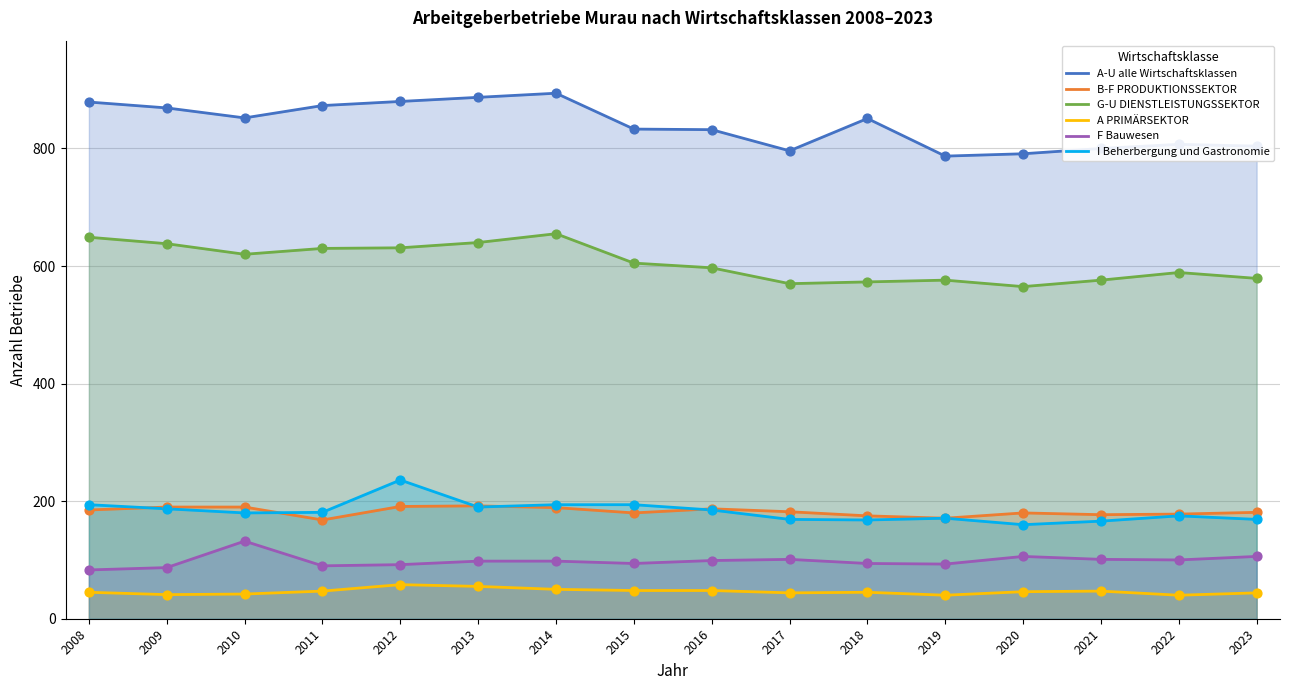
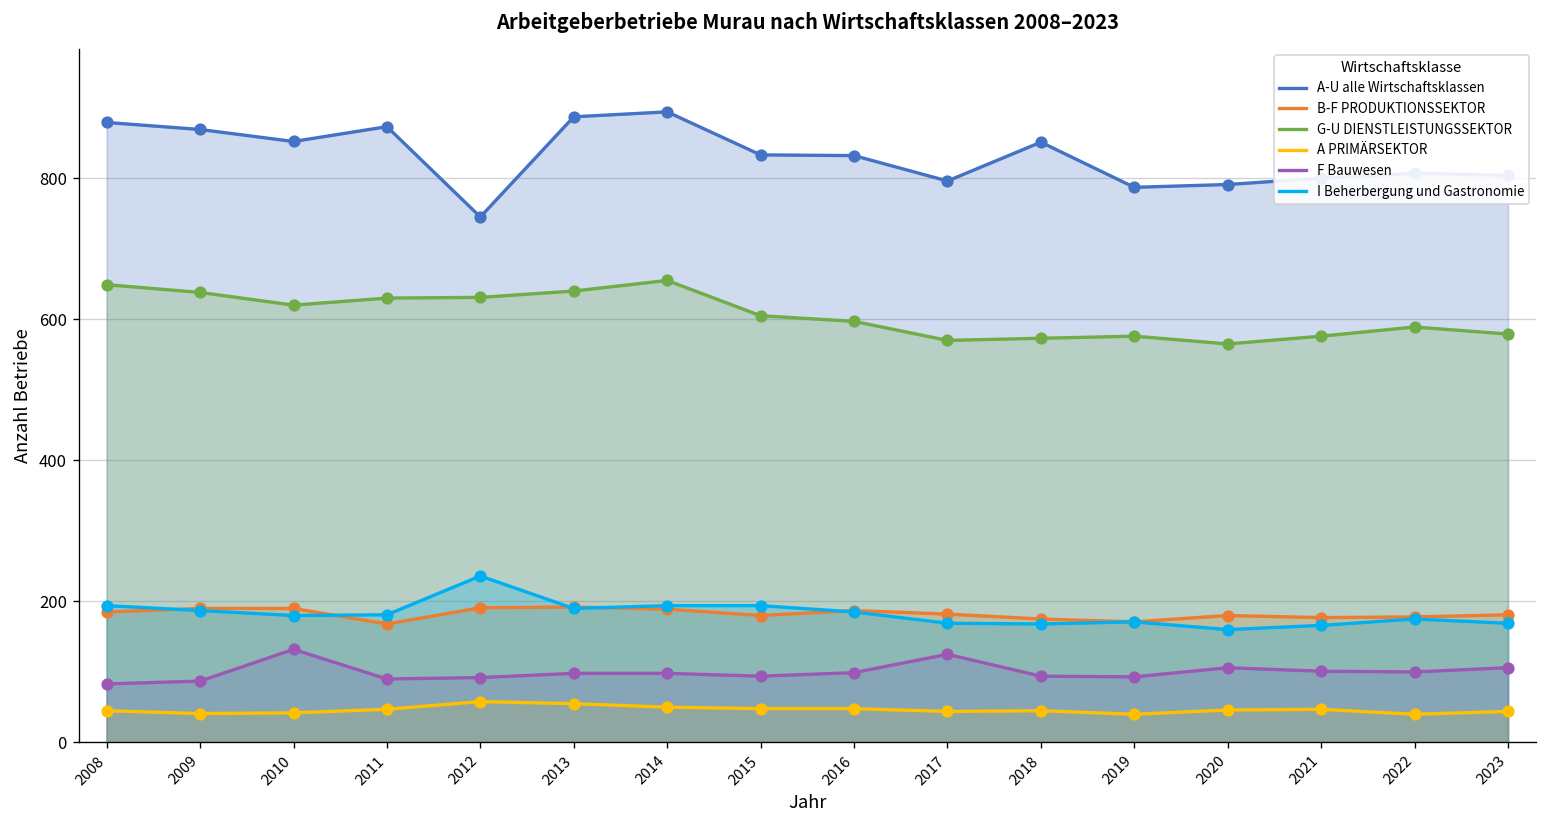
  {
    "A-U alle Wirtschaftsklassen": {
      "2008": 880,
      "2009": 870,
      "2010": 850,
      "2011": 870,
-     "2012": 880,
+     "2012": 750,
      "2013": 890,
      "2014": 890,
      "2015": 830,
      "2016": 830,
      "2017": 800,
      "2018": 850,
      "2019": 790,
      "2020": 790
    },
    "B-F PRODUKTIONSSEKTOR": {
      "2008": 190,
      "2010": 190,
      "2011": 170,
      "2012": 190,
      "2014": 190,
      "2015": 180,
      "2017": 180,
      "2018": 180,
      "2020": 180,
      "2021": 180,
      "2023": 180
    },
    "G-U DIENSTLEISTUNGSSEKTOR": {
      "2008": 650,
      "2009": 640,
      "2010": 620,
      "2011": 630,
      "2012": 630,
      "2013": 640,
      "2014": 660,
      "2015": 610,
      "2016": 600,
      "2017": 570,
      "2018": 570,
      "2019": 580,
      "2020": 570,
      "2021": 580,
      "2022": 590,
      "2023": 580
    },
    "A PRIMÄRSEKTOR": {
      "2008": 50,
      "2009": 40,
      "2010": 40,
      "2011": 50,
      "2012": 60,
      "2013": 60,
      "2014": 50,
      "2015": 50,
      "2016": 50,
      "2017": 40,
      "2018": 50,
      "2019": 40,
      "2020": 50,
      "2021": 50,
      "2022": 40,
      "2023": 40
    },
    "F Bauwesen": {
      "2008": 80,
      "2009": 90,
      "2010": 130,
      "2011": 90,
      "2012": 90,
      "2013": 100,
      "2014": 100,
      "2015": 90,
      "2016": 100,
-     "2017": 100,
+     "2017": 130,
      "2018": 90,
      "2019": 90,
      "2020": 110,
      "2021": 100,
      "2022": 100,
      "2023": 110
    },
    "I Beherbergung und Gastronomie": {
      "2008": 190,
      "2010": 180,
      "2011": 180,
      "2012": 240,
      "2014": 190,
      "2015": 190,
      "2017": 170,
      "2018": 170,
      "2020": 160,
      "2021": 170,
      "2023": 170
    }
  }
